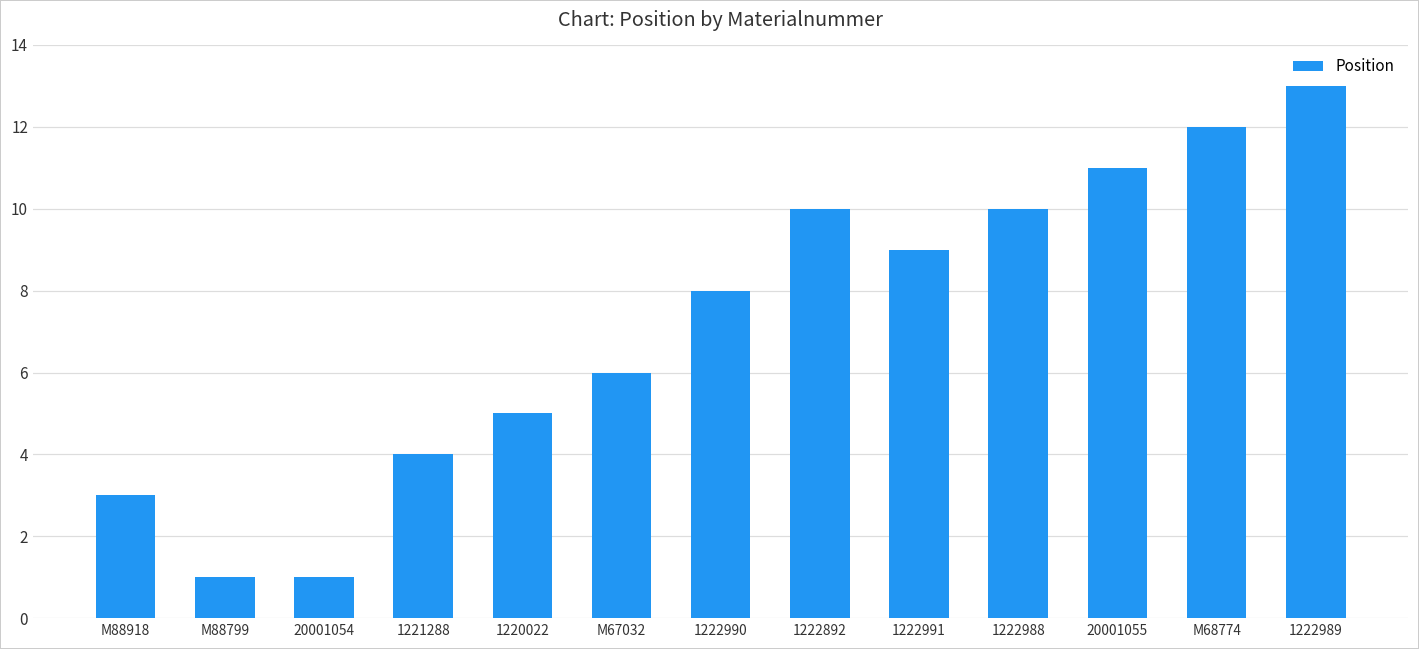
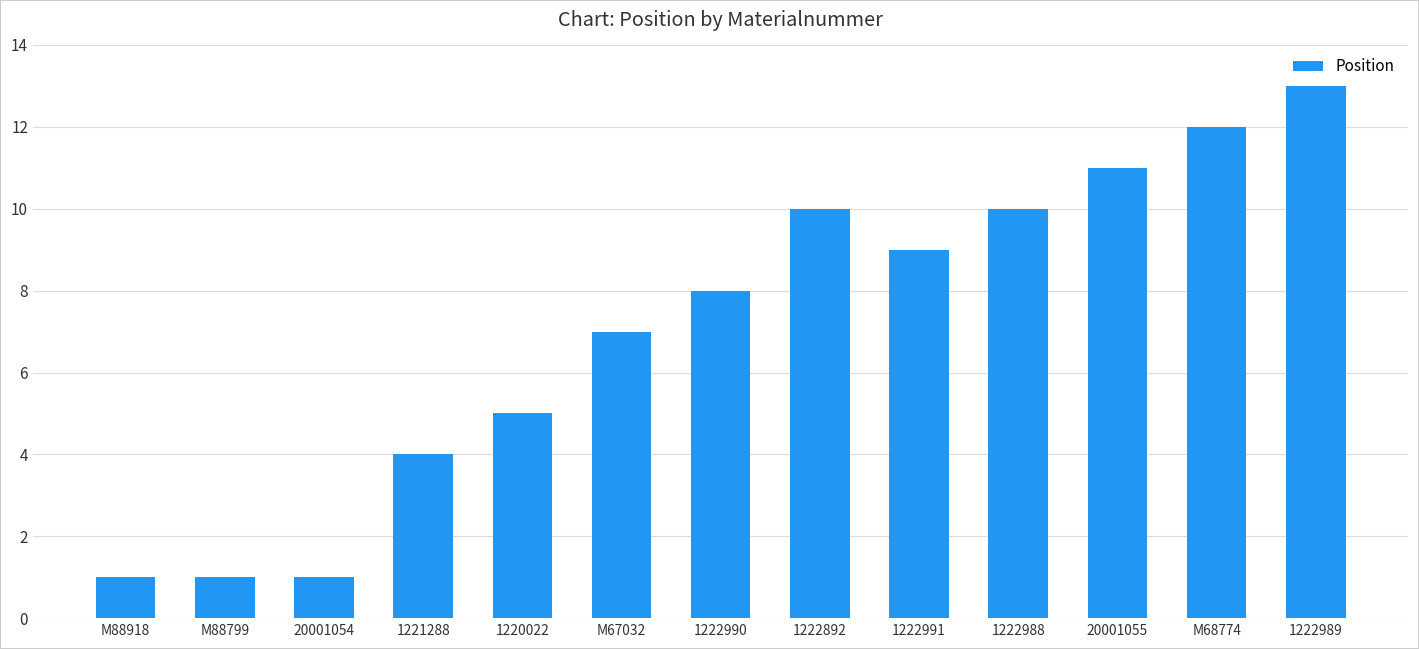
  {
-   "M88918": 3,
+   "M88918": 1,
    "M88799": 1,
    "20001054": 1,
    "1221288": 4,
    "1220022": 5,
-   "M67032": 6,
+   "M67032": 7,
    "1222990": 8,
    "1222892": 10,
    "1222991": 9,
    "1222988": 10,
    "20001055": 11,
    "M68774": 12,
    "1222989": 13
  }
